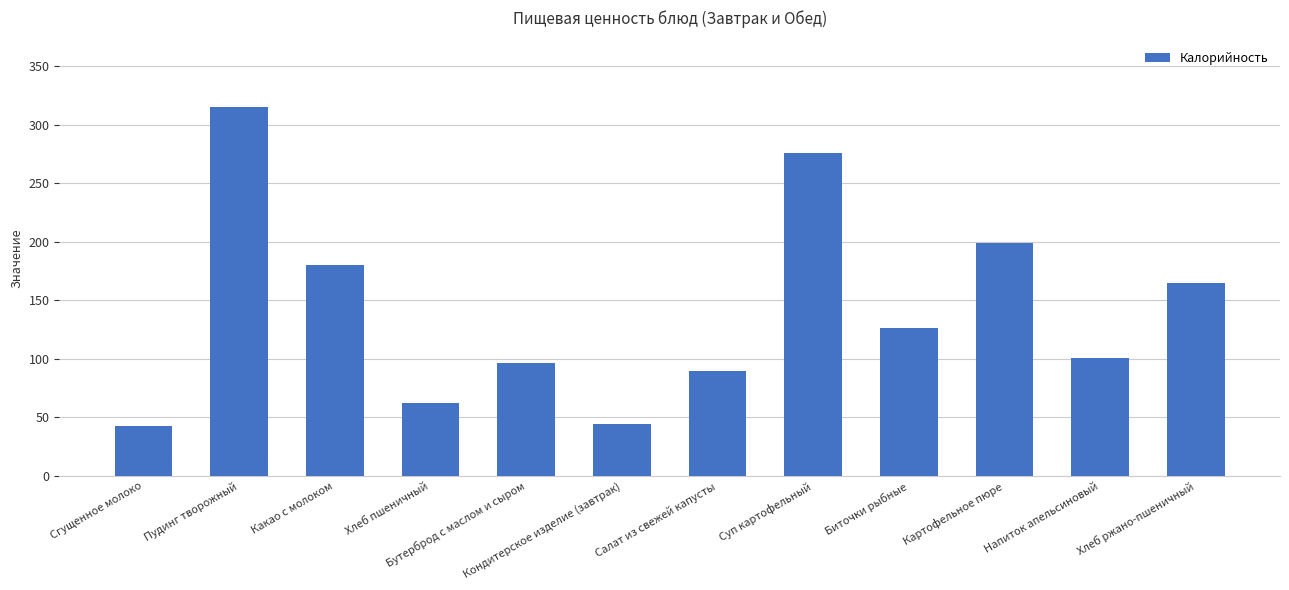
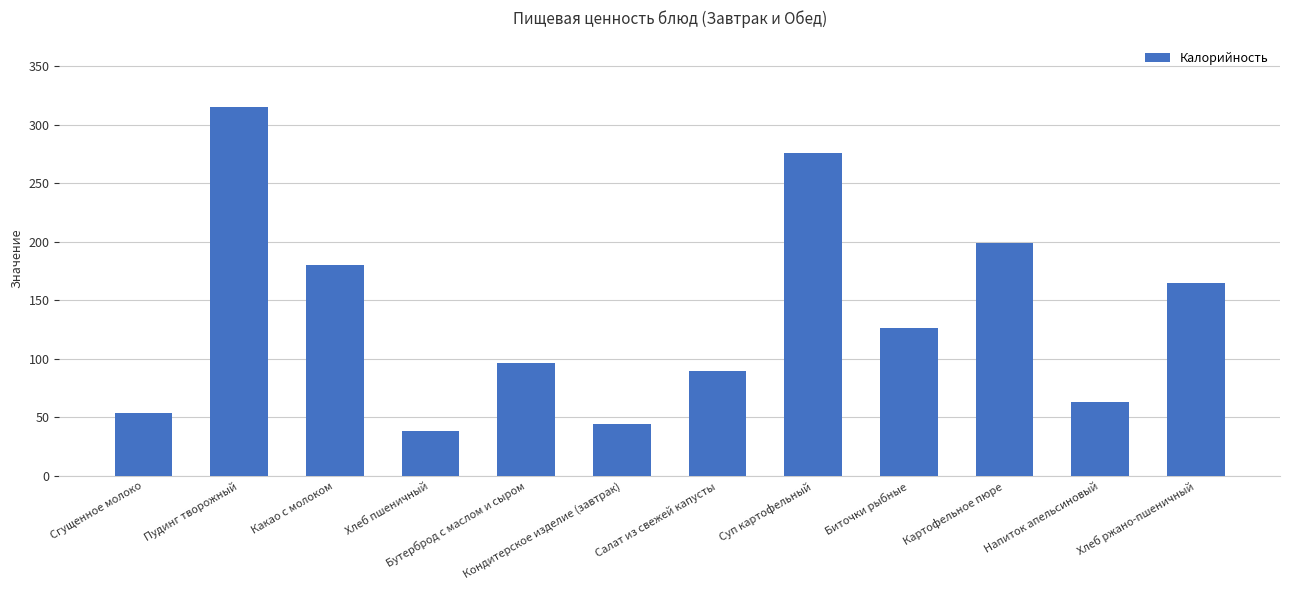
  {
-   "Сгущенное молоко": 43,
+   "Сгущенное молоко": 54,
    "Пудинг творожный": 315,
    "Какао с молоком": 180,
-   "Хлеб пшеничный": 63,
+   "Хлеб пшеничный": 39,
    "Бутерброд с маслом и сыром": 96,
    "Кондитерское изделие (завтрак)": 44,
    "Салат из свежей капусты": 90,
    "Суп картофельный": 276,
    "Биточки рыбные": 126,
    "Картофельное пюре": 199,
-   "Напиток апельсиновый": 101,
+   "Напиток апельсиновый": 63,
    "Хлеб ржано-пшеничный": 164
  }
